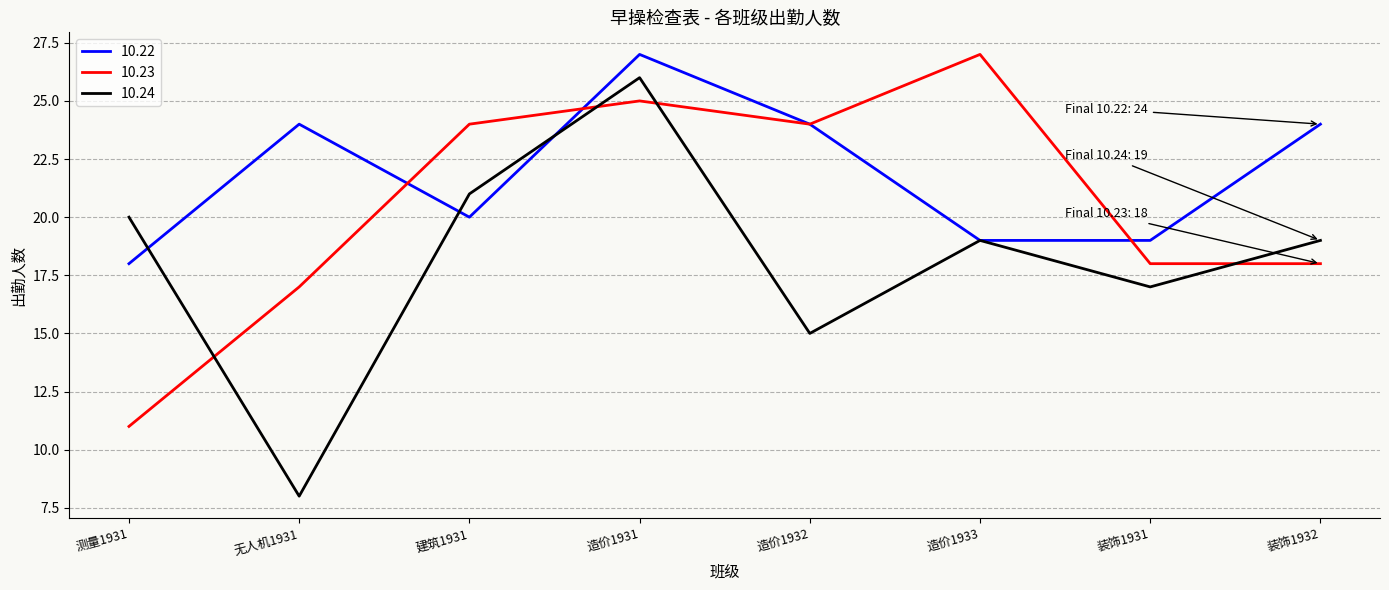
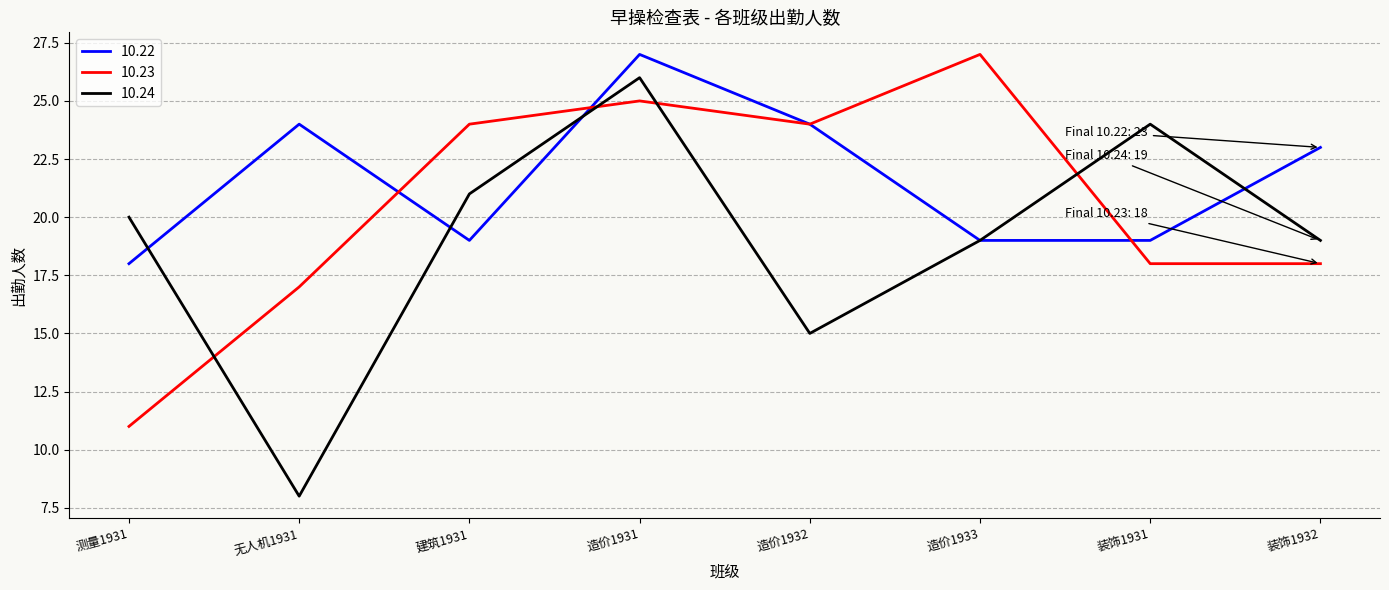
  {
    "10.22": {
-     "建筑1931": 20,
-     "装饰1932": 24
+     "建筑1931": 19,
+     "装饰1932": 23
    },
    "10.23": {
      "测量1931": 11,
      "无人机1931": 17,
      "建筑1931": 24,
      "造价1931": 25,
      "造价1933": 27,
      "装饰1932": 18
    },
    "10.24": {
      "测量1931": 20,
      "无人机1931": 8,
      "建筑1931": 21,
      "造价1931": 26,
      "造价1932": 15,
-     "装饰1931": 17,
+     "装饰1931": 24,
      "装饰1932": 19
    }
  }
